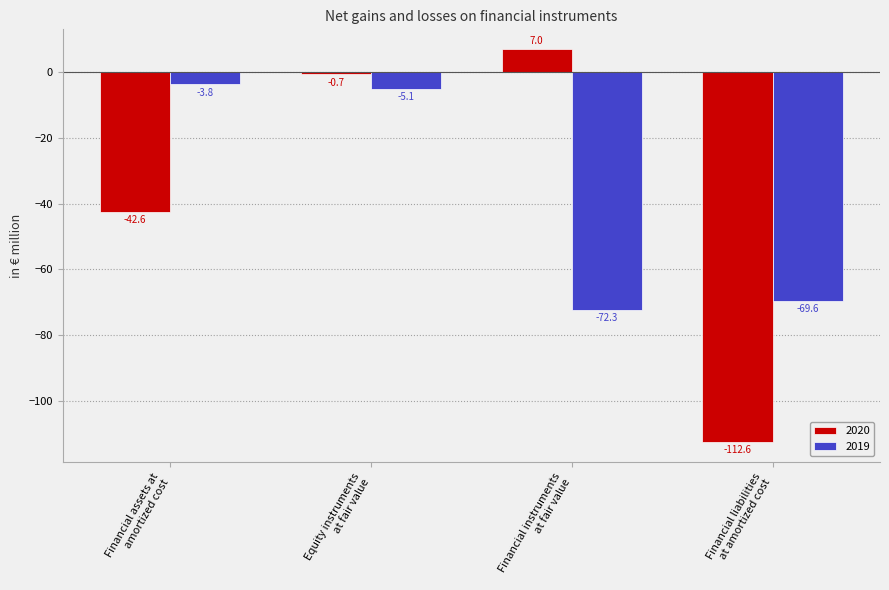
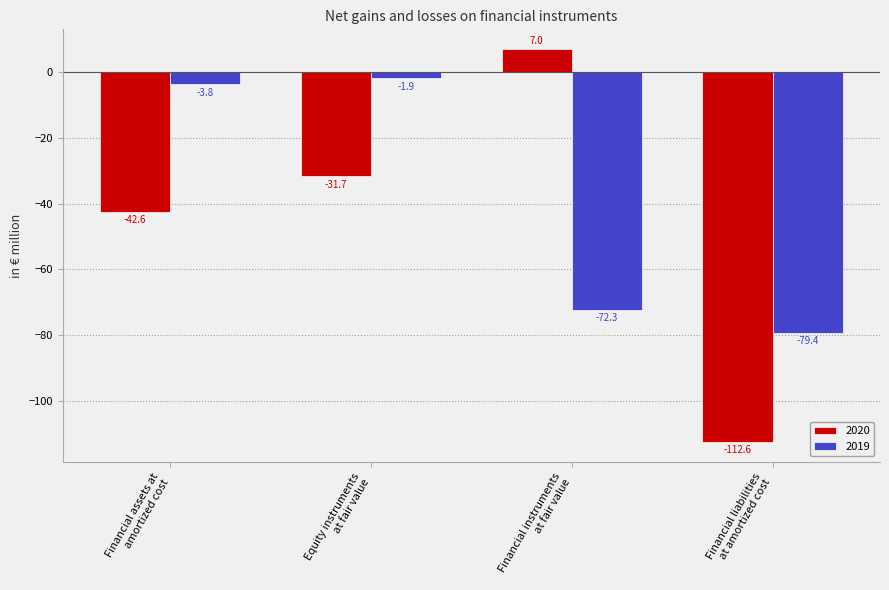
  {
    "2020": {
      "Financial assets at amortized cost": -42.6,
-     "Equity instruments at fair value": -0.7,
+     "Equity instruments at fair value": -31.7,
      "Financial instruments at fair value": 7.0,
      "Financial liabilities at amortized cost": -112.6
    },
    "2019": {
      "Financial assets at amortized cost": -3.8,
-     "Equity instruments at fair value": -5.1,
+     "Equity instruments at fair value": -1.9,
      "Financial instruments at fair value": -72.3,
-     "Financial liabilities at amortized cost": -69.6
+     "Financial liabilities at amortized cost": -79.4
    }
  }
